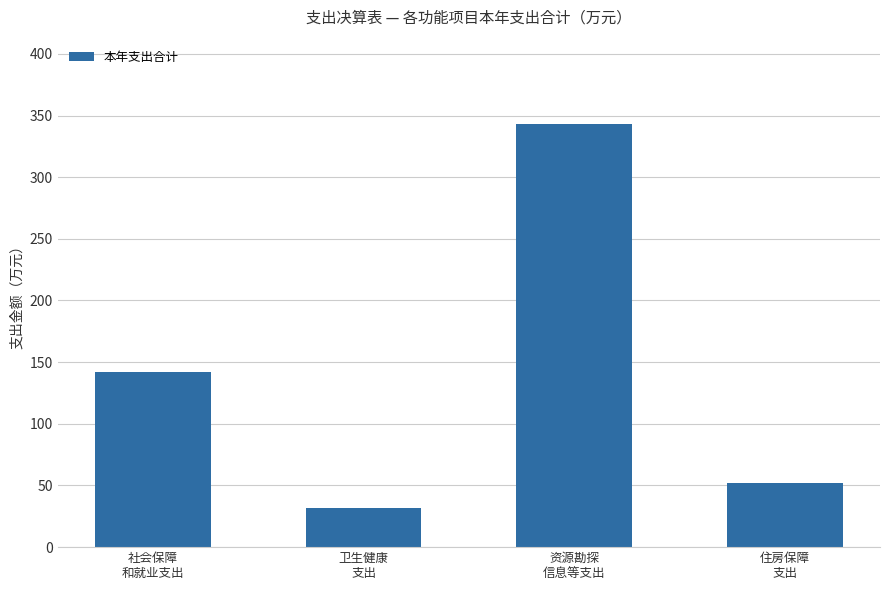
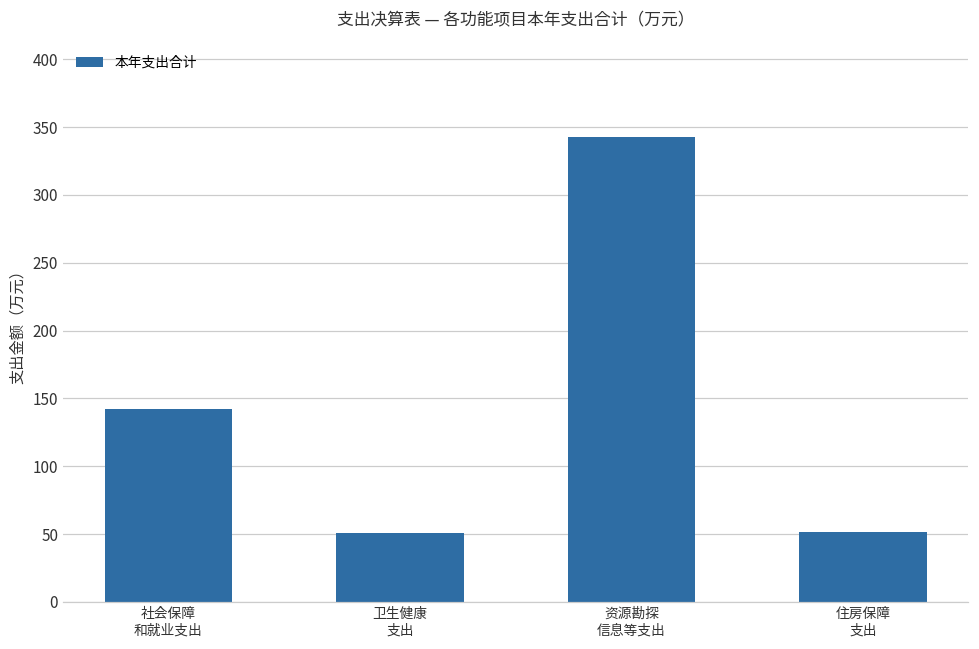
  {
    "社会保障 和就业支出": 142,
-   "卫生健康 支出": 31,
+   "卫生健康 支出": 51,
    "资源勘探 信息等支出": 343,
    "住房保障 支出": 52
  }
